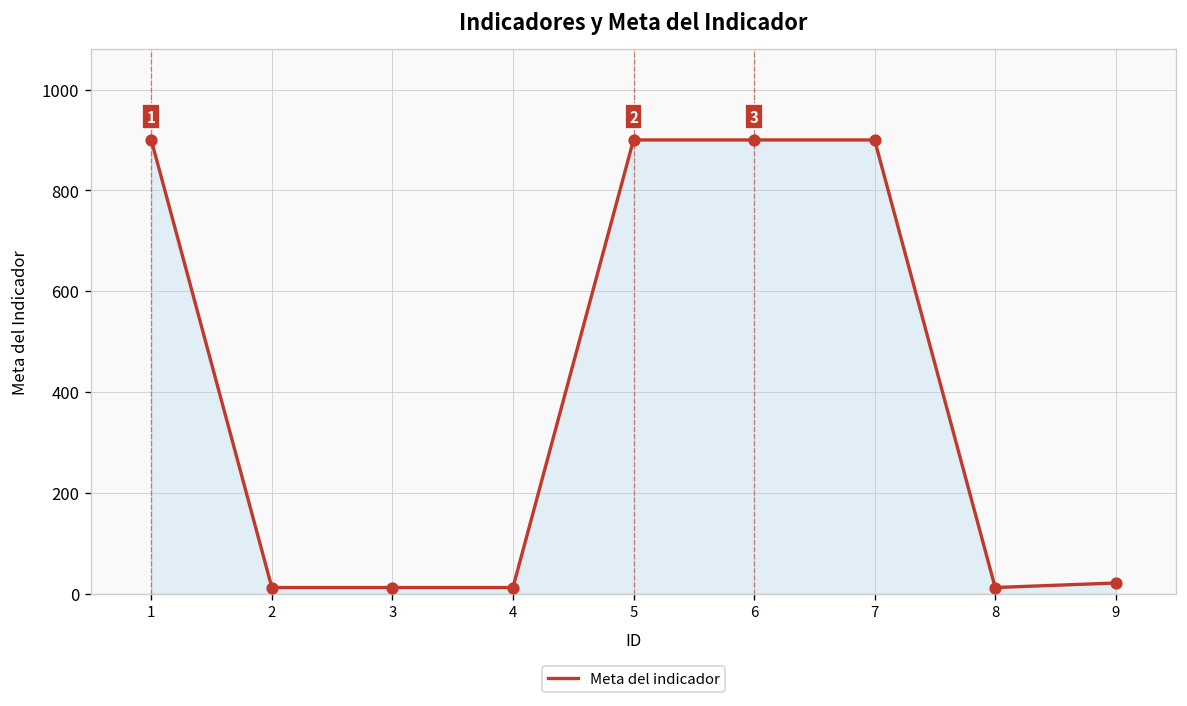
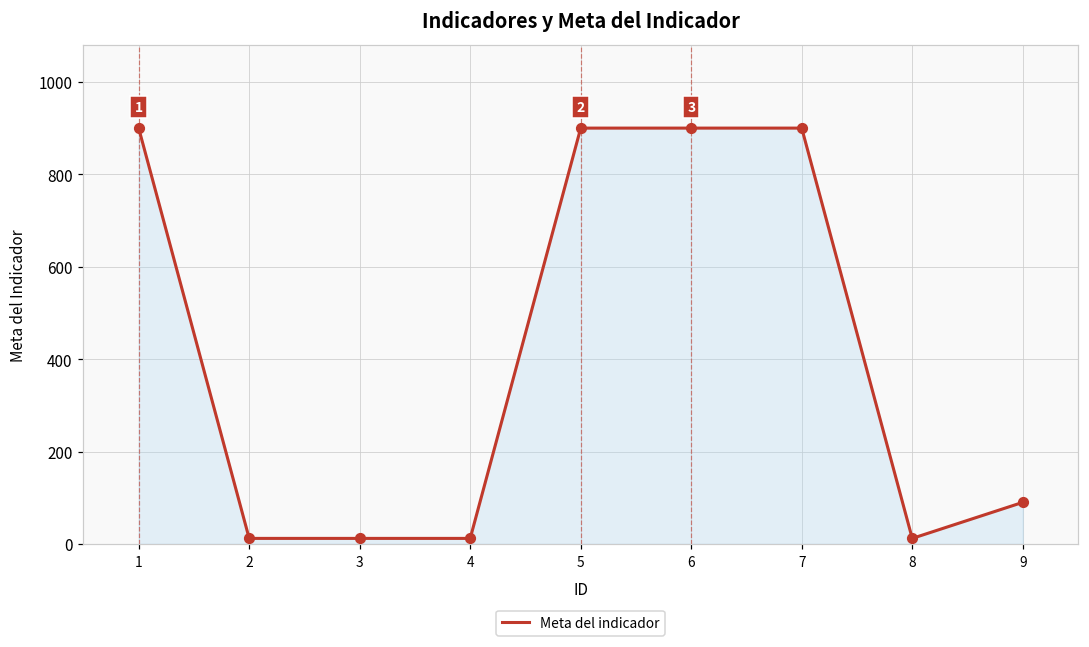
  {
    "2": 10,
    "3": 10,
    "4": 10,
    "7": 900,
    "8": 10,
-   "9": 20
+   "9": 90
  }
